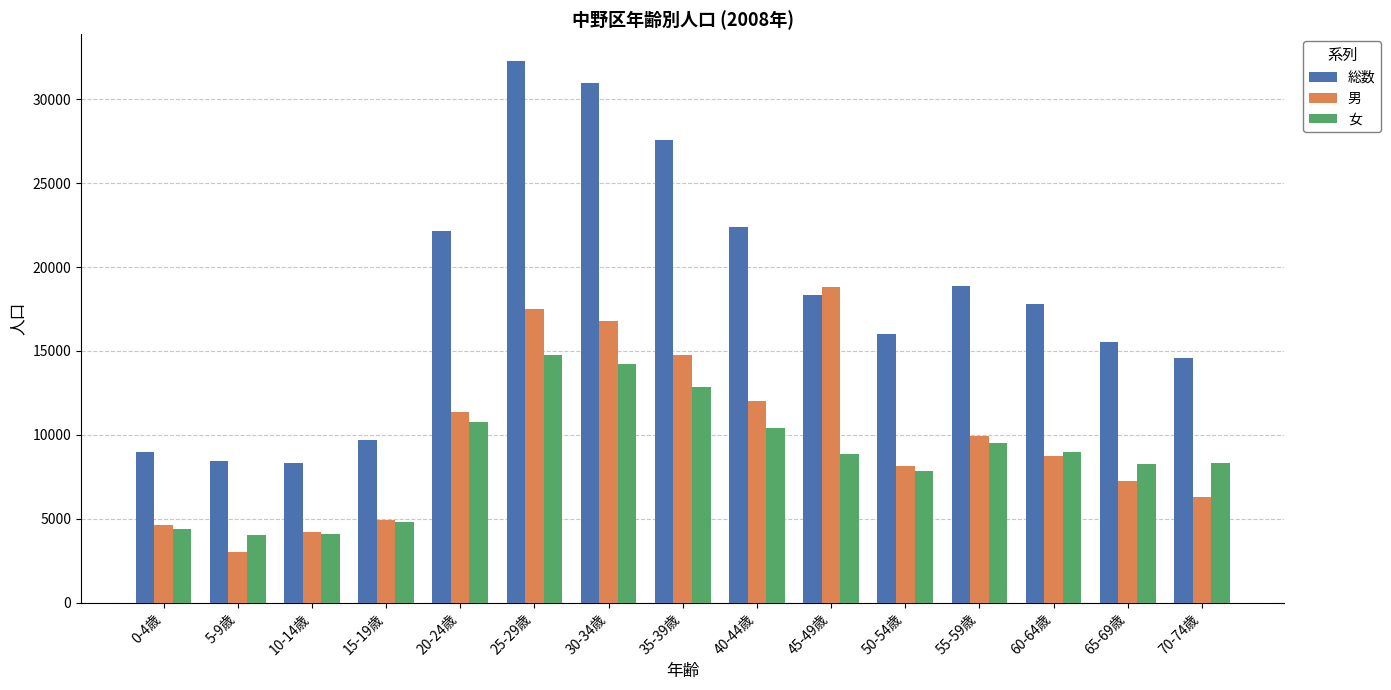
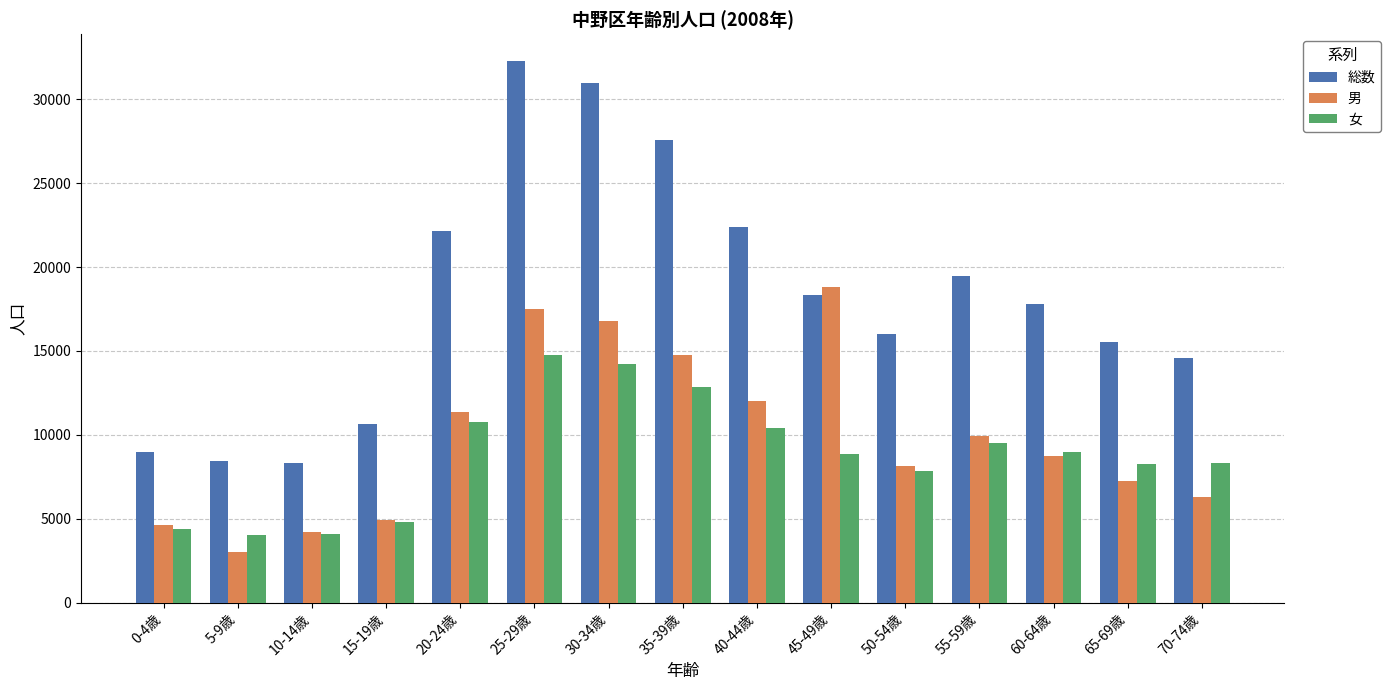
  {
    "総数": {
      "0-4歳": 9000,
      "5-9歳": 8400,
      "10-14歳": 8300,
-     "15-19歳": 9700,
+     "15-19歳": 10600,
      "20-24歳": 22100,
      "25-29歳": 32300,
      "30-34歳": 31000,
      "35-39歳": 27600,
      "40-44歳": 22400,
      "45-49歳": 18300,
      "50-54歳": 16000,
-     "55-59歳": 18900,
+     "55-59歳": 19500,
      "60-64歳": 17800,
      "65-69歳": 15600,
      "70-74歳": 14600
    },
    "男": {
      "0-4歳": 4600,
      "5-9歳": 3000,
      "10-14歳": 4200,
      "15-19歳": 4900,
      "20-24歳": 11400,
      "25-29歳": 17500,
      "30-34歳": 16800,
      "35-39歳": 14700,
      "40-44歳": 12000,
      "45-49歳": 18800,
      "50-54歳": 8200,
      "55-59歳": 10000,
      "60-64歳": 8800,
      "65-69歳": 7300,
      "70-74歳": 6300
    },
    "女": {
      "0-4歳": 4400,
      "5-9歳": 4100,
      "10-14歳": 4100,
      "15-19歳": 4800,
      "20-24歳": 10800,
      "25-29歳": 14700,
      "30-34歳": 14200,
      "35-39歳": 12900,
      "40-44歳": 10400,
      "45-49歳": 8800,
      "50-54歳": 7800,
      "55-59歳": 9500,
      "60-64歳": 9000,
      "65-69歳": 8300,
      "70-74歳": 8300
    }
  }
